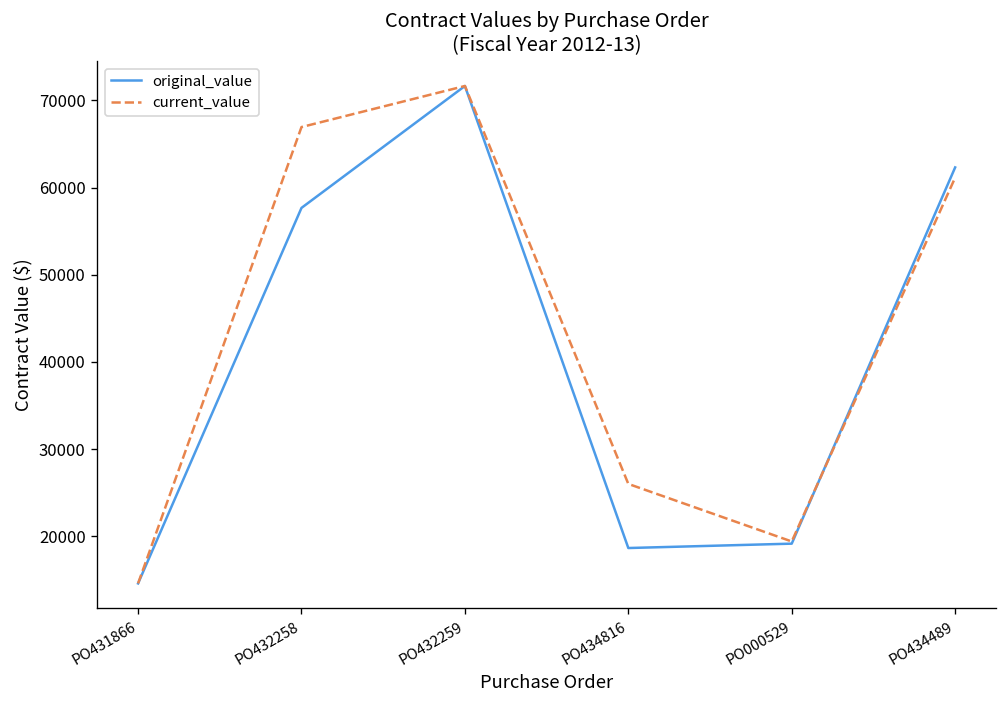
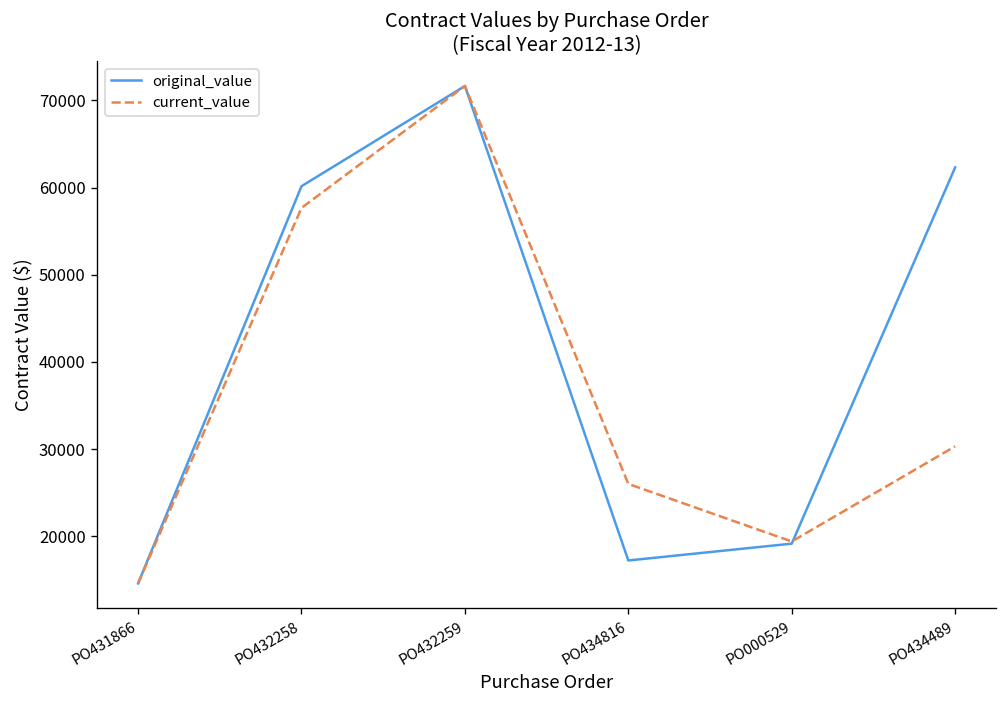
  {
    "original_value": {
-     "PO432258": 58000,
-     "PO434816": 19000,
+     "PO432258": 60000,
+     "PO434816": 17000,
      "PO434489": 62000
    },
    "current_value": {
-     "PO432258": 67000,
+     "PO432258": 58000,
      "PO434816": 26000,
-     "PO434489": 61000
+     "PO434489": 30000
    }
  }
